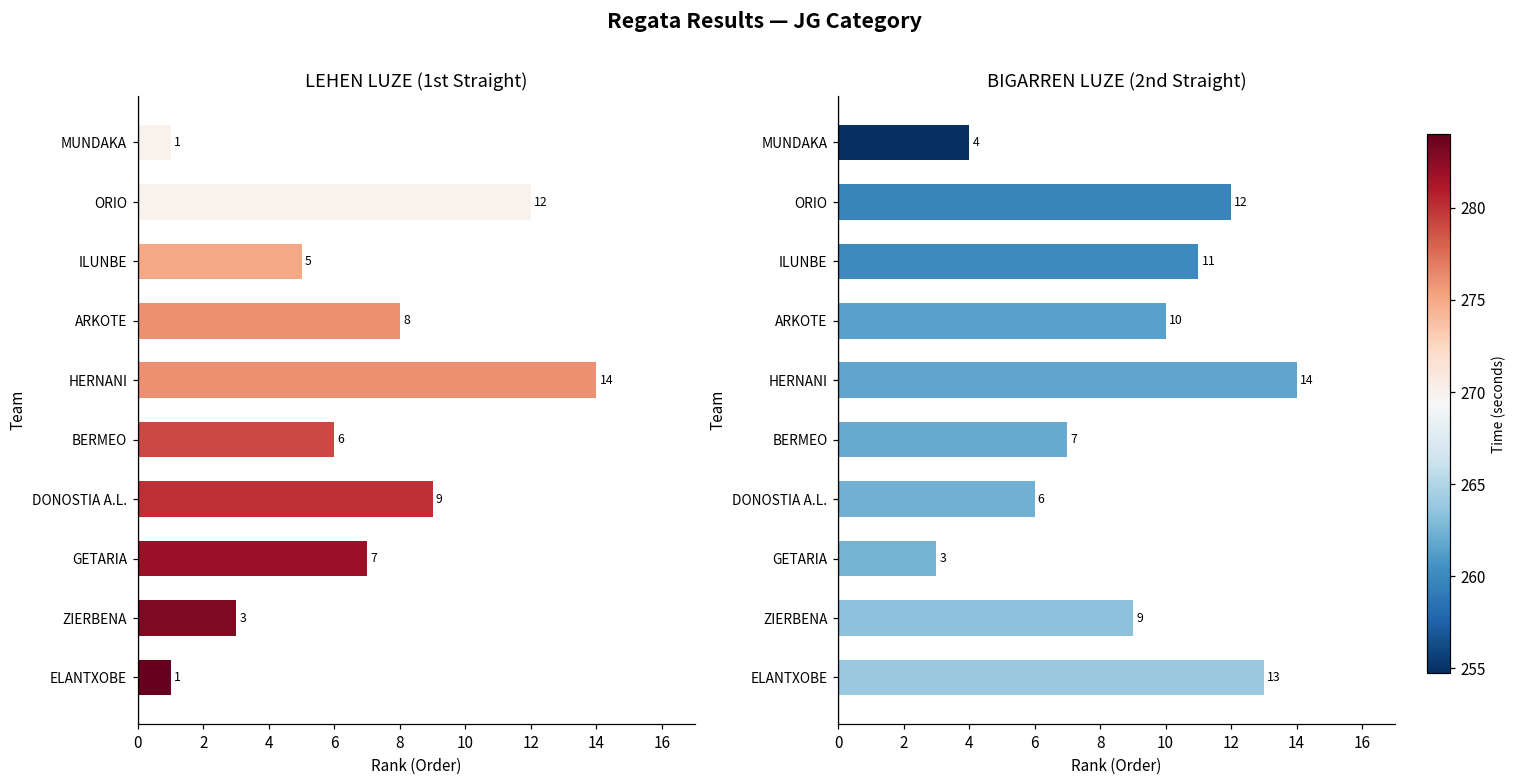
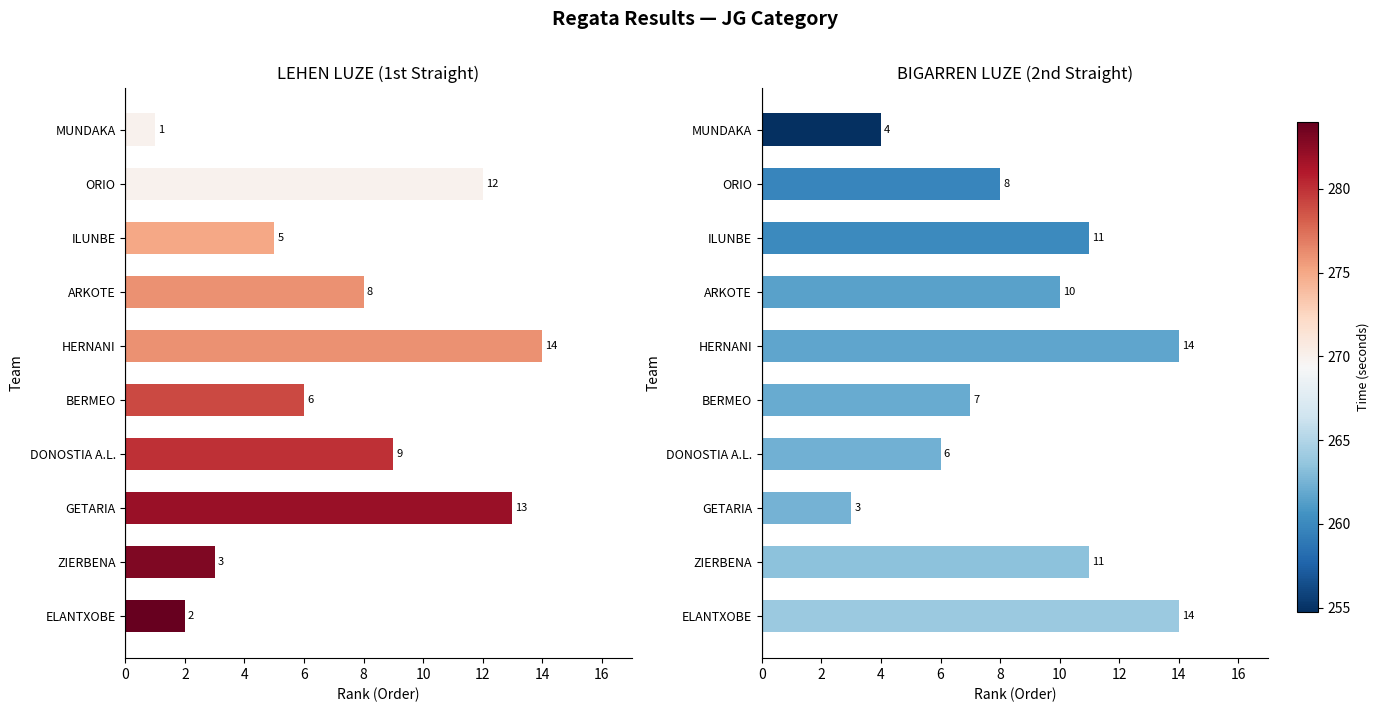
  {
    "LEHEN LUZE (1st Straight)": {
      "MUNDAKA": 1,
      "ORIO": 12,
      "ILUNBE": 5,
      "ARKOTE": 8,
      "HERNANI": 14,
      "BERMEO": 6,
      "DONOSTIA A.L.": 9,
-     "GETARIA": 7,
+     "GETARIA": 13,
      "ZIERBENA": 3,
-     "ELANTXOBE": 1
+     "ELANTXOBE": 2
    },
    "BIGARREN LUZE (2nd Straight)": {
      "MUNDAKA": 4,
-     "ORIO": 12,
+     "ORIO": 8,
      "ILUNBE": 11,
      "ARKOTE": 10,
      "HERNANI": 14,
      "BERMEO": 7,
      "DONOSTIA A.L.": 6,
      "GETARIA": 3,
-     "ZIERBENA": 9,
-     "ELANTXOBE": 13
+     "ZIERBENA": 11,
+     "ELANTXOBE": 14
    }
  }
